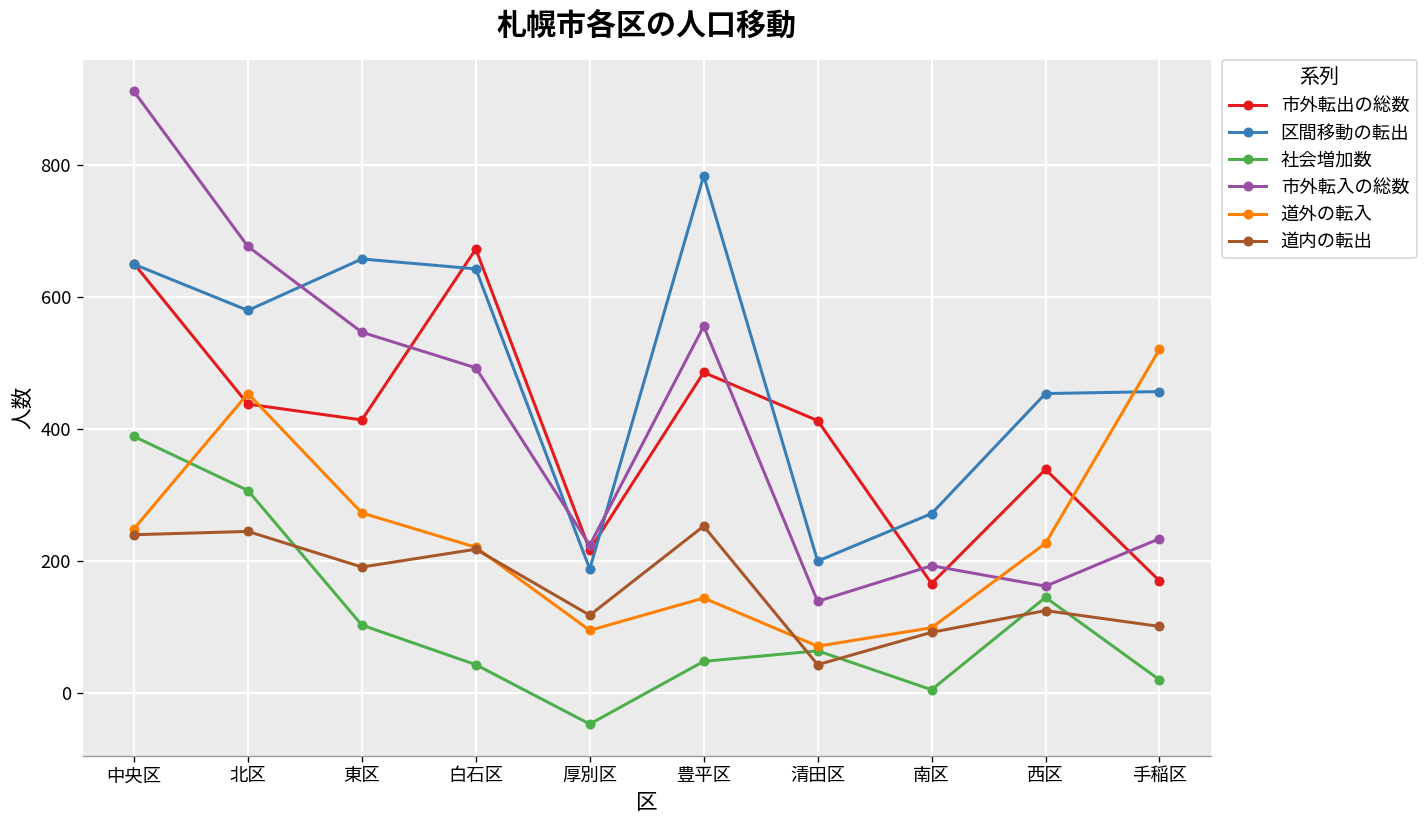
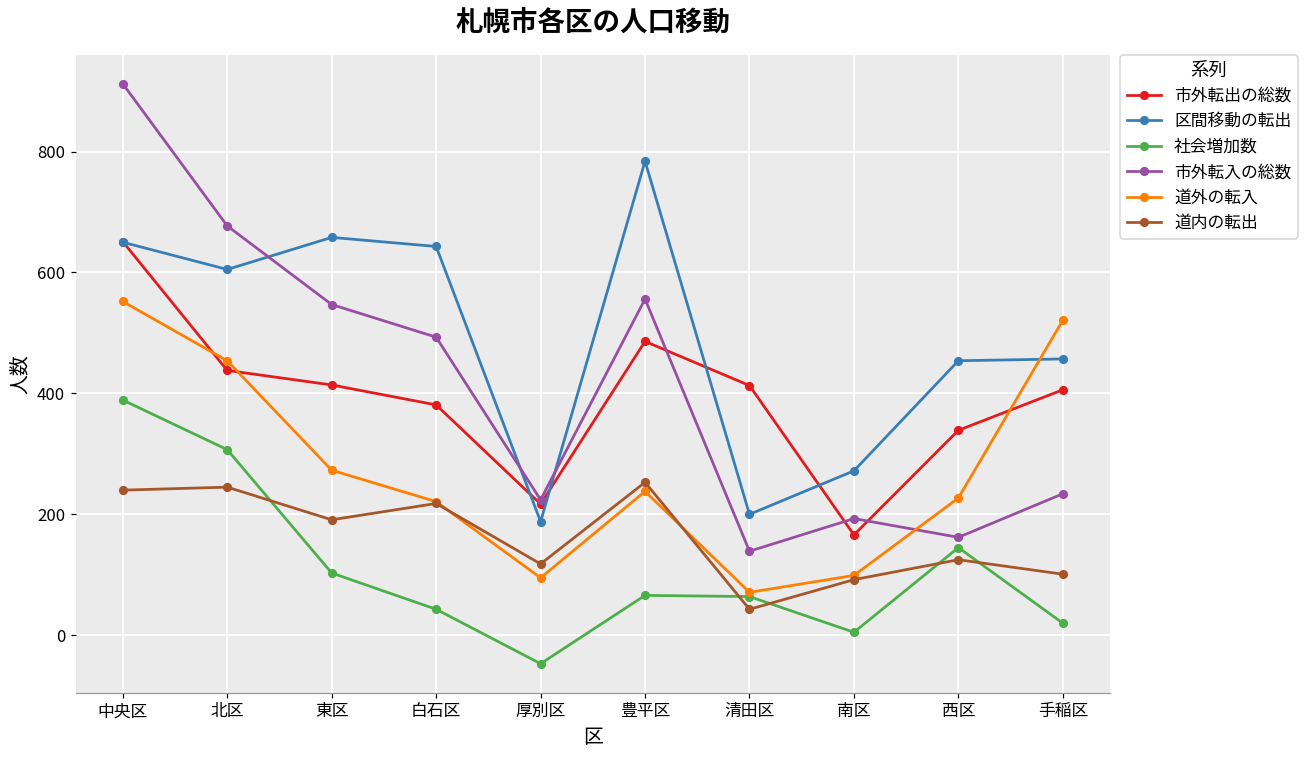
  {
    "市外転出の総数": {
      "北区": 440,
      "東区": 410,
-     "白石区": 670,
+     "白石区": 380,
      "厚別区": 220,
      "豊平区": 490,
      "清田区": 410,
      "南区": 170,
      "西区": 340,
-     "手稲区": 170
+     "手稲区": 410
    },
    "区間移動の転出": {
-     "北区": 580,
+     "北区": 610,
      "東区": 660,
      "白石区": 640,
      "厚別区": 190,
      "豊平区": 780,
      "清田区": 200,
      "南区": 270,
      "西区": 450,
      "手稲区": 460
    },
    "社会増加数": {
      "中央区": 390,
      "北区": 310,
      "東区": 100,
      "白石区": 40,
      "厚別区": -50,
-     "豊平区": 50,
+     "豊平区": 70,
      "清田区": 60,
      "南区": 10,
      "西区": 150,
      "手稲区": 20
    },
    "市外転入の総数": {
      "中央区": 910,
      "北区": 680,
      "東区": 550,
      "白石区": 490,
      "厚別区": 220,
      "豊平区": 560,
      "清田区": 140,
      "南区": 190,
      "西区": 160,
      "手稲区": 230
    },
    "道外の転入": {
-     "中央区": 250,
+     "中央区": 550,
      "北区": 450,
      "東区": 270,
      "厚別区": 100,
-     "豊平区": 140,
+     "豊平区": 240,
      "清田区": 70,
      "南区": 100,
      "西区": 230,
      "手稲区": 520
    },
    "道内の転出": {
      "中央区": 240,
      "北区": 250,
      "東区": 190,
      "厚別区": 120,
      "豊平区": 250,
      "清田区": 40,
      "南区": 90,
      "西区": 130,
      "手稲区": 100
    }
  }
